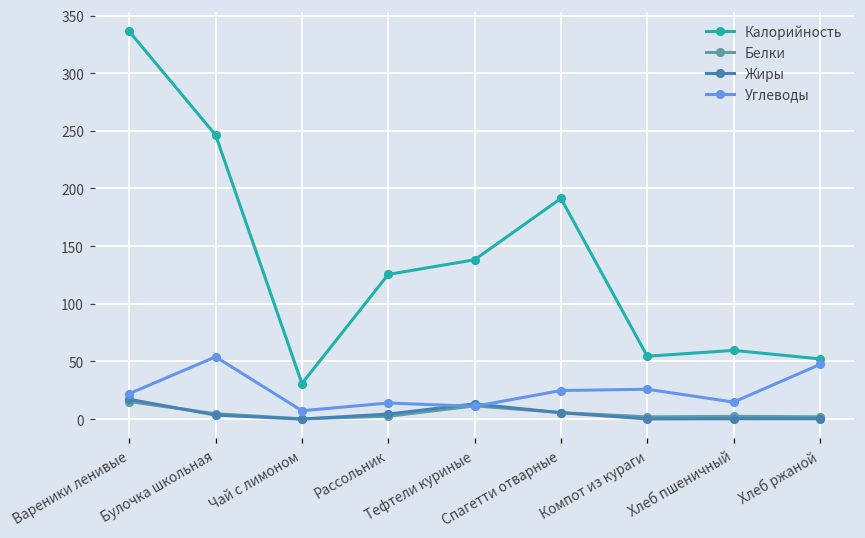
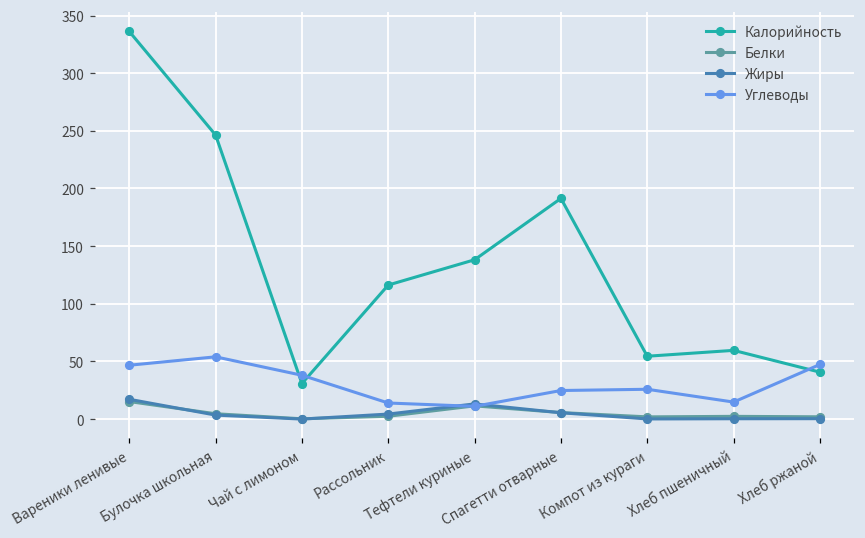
  {
    "Калорийность": {
      "Вареники ленивые": 336,
      "Булочка школьная": 246,
      "Чай с лимоном": 31,
-     "Рассольник": 125,
+     "Рассольник": 116,
      "Тефтели куриные": 138,
      "Спагетти отварные": 191,
      "Компот из кураги": 55,
      "Хлеб пшеничный": 60,
-     "Хлеб ржаной": 52
+     "Хлеб ржаной": 41
    },
    "Углеводы": {
-     "Вареники ленивые": 22,
+     "Вареники ленивые": 47,
      "Булочка школьная": 54,
-     "Чай с лимоном": 7,
+     "Чай с лимоном": 38,
      "Рассольник": 14,
      "Спагетти отварные": 25,
      "Компот из кураги": 26,
      "Хлеб пшеничный": 15,
      "Хлеб ржаной": 47
    }
  }
